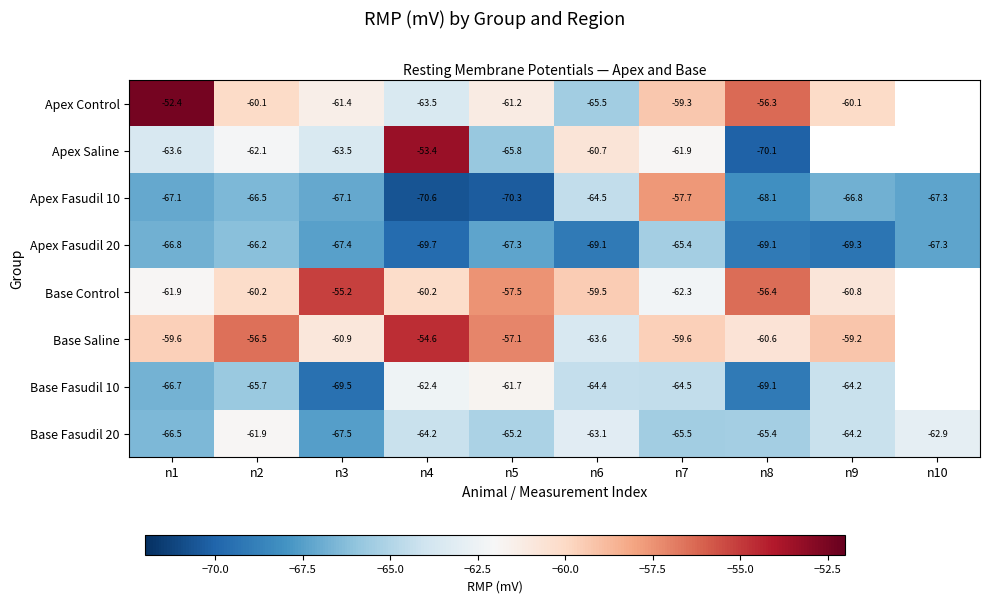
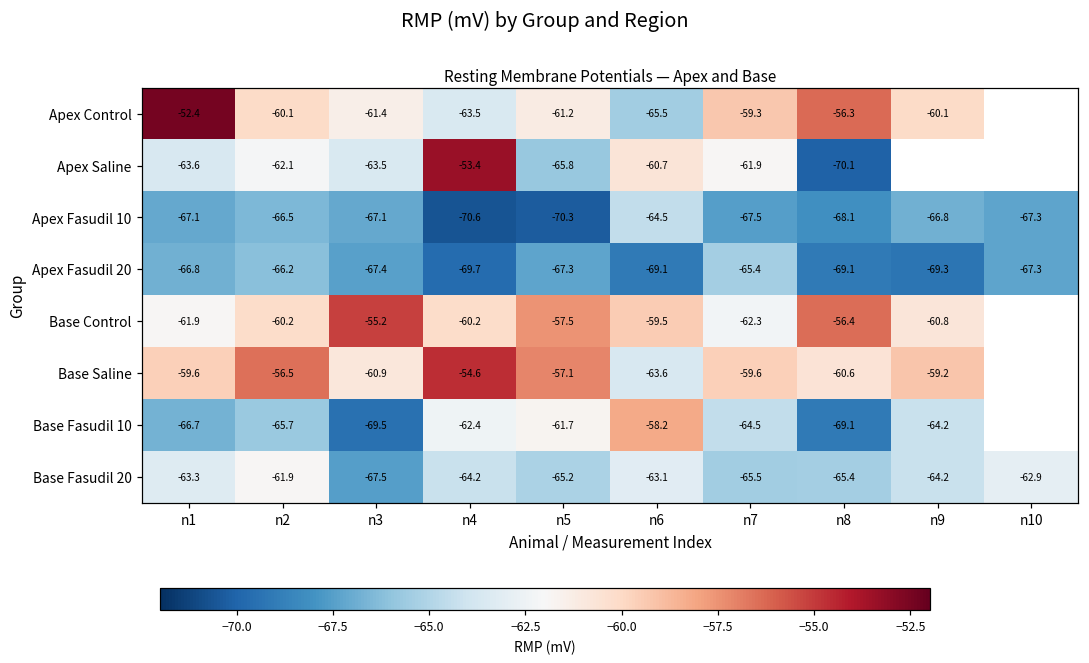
  {
    "Apex Control": {
      "n1": -52.4,
      "n2": -60.1,
      "n3": -61.4,
      "n4": -63.5,
      "n5": -61.2,
      "n6": -65.5,
      "n7": -59.3,
      "n8": -56.3,
      "n9": -60.1
    },
    "Apex Saline": {
      "n1": -63.6,
      "n2": -62.1,
      "n3": -63.5,
      "n4": -53.4,
      "n5": -65.8,
      "n6": -60.7,
      "n7": -61.9,
      "n8": -70.1
    },
    "Apex Fasudil 10": {
      "n1": -67.1,
      "n2": -66.5,
      "n3": -67.1,
      "n4": -70.6,
      "n5": -70.3,
      "n6": -64.5,
-     "n7": -57.7,
+     "n7": -67.5,
      "n8": -68.1,
      "n9": -66.8,
      "n10": -67.3
    },
    "Apex Fasudil 20": {
      "n1": -66.8,
      "n2": -66.2,
      "n3": -67.4,
      "n4": -69.7,
      "n5": -67.3,
      "n6": -69.1,
      "n7": -65.4,
      "n8": -69.1,
      "n9": -69.3,
      "n10": -67.3
    },
    "Base Control": {
      "n1": -61.9,
      "n2": -60.2,
      "n3": -55.2,
      "n4": -60.2,
      "n5": -57.5,
      "n6": -59.5,
      "n7": -62.3,
      "n8": -56.4,
      "n9": -60.8
    },
    "Base Saline": {
      "n1": -59.6,
      "n2": -56.5,
      "n3": -60.9,
      "n4": -54.6,
      "n5": -57.1,
      "n6": -63.6,
      "n7": -59.6,
      "n8": -60.6,
      "n9": -59.2
    },
    "Base Fasudil 10": {
      "n1": -66.7,
      "n2": -65.7,
      "n3": -69.5,
      "n4": -62.4,
      "n5": -61.7,
-     "n6": -64.4,
+     "n6": -58.2,
      "n7": -64.5,
      "n8": -69.1,
      "n9": -64.2
    },
    "Base Fasudil 20": {
-     "n1": -66.5,
+     "n1": -63.3,
      "n2": -61.9,
      "n3": -67.5,
      "n4": -64.2,
      "n5": -65.2,
      "n6": -63.1,
      "n7": -65.5,
      "n8": -65.4,
      "n9": -64.2,
      "n10": -62.9
    }
  }
